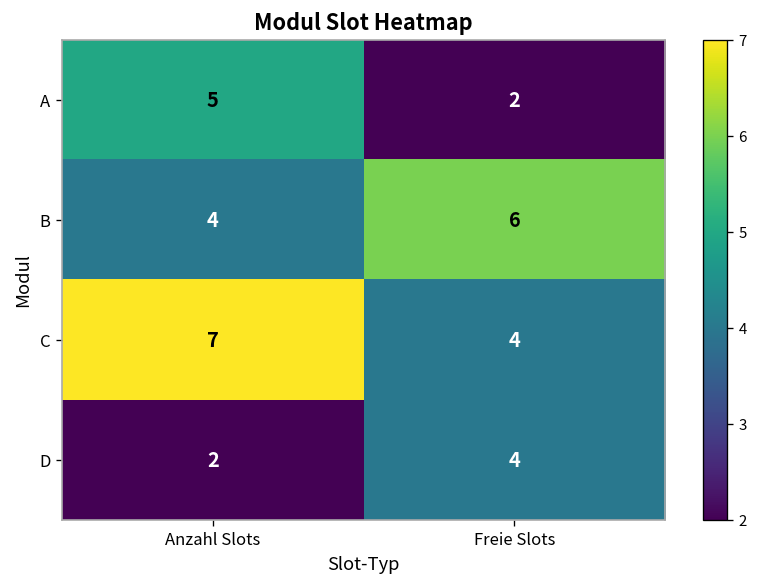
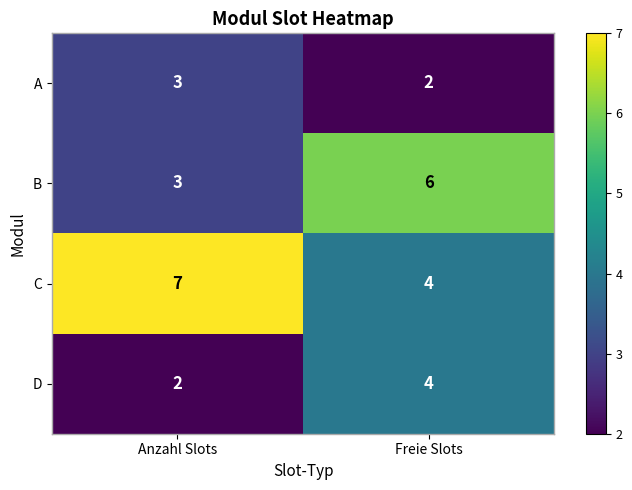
  {
    "A": {
-     "Anzahl Slots": 5,
+     "Anzahl Slots": 3,
      "Freie Slots": 2
    },
    "B": {
-     "Anzahl Slots": 4,
+     "Anzahl Slots": 3,
      "Freie Slots": 6
    },
    "C": {
      "Anzahl Slots": 7,
      "Freie Slots": 4
    },
    "D": {
      "Anzahl Slots": 2,
      "Freie Slots": 4
    }
  }
